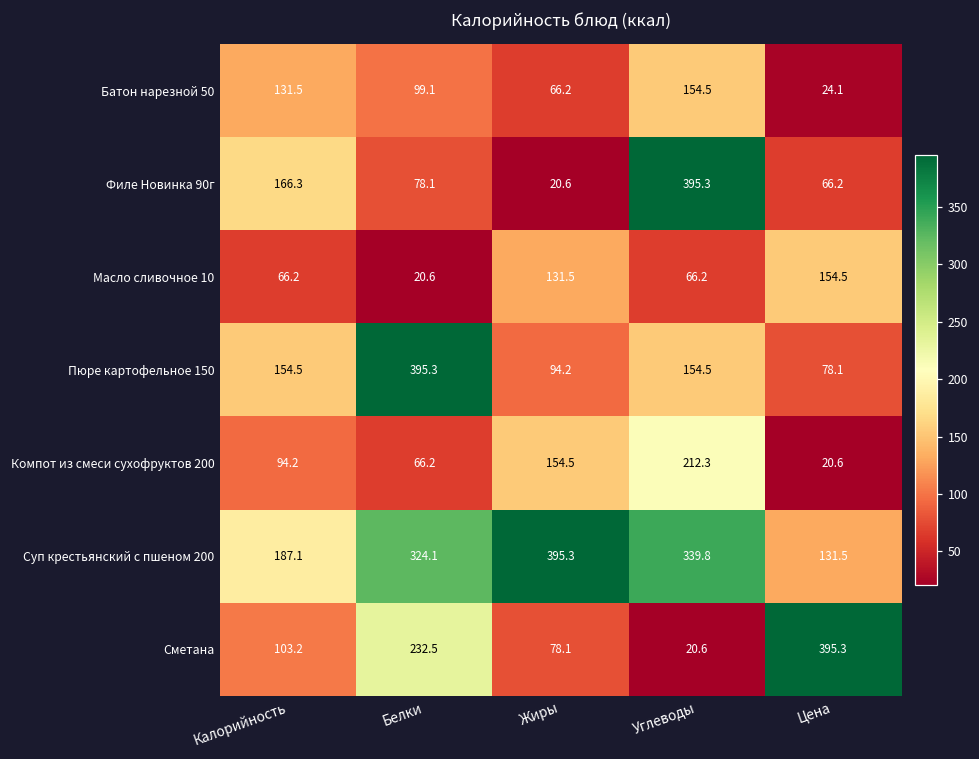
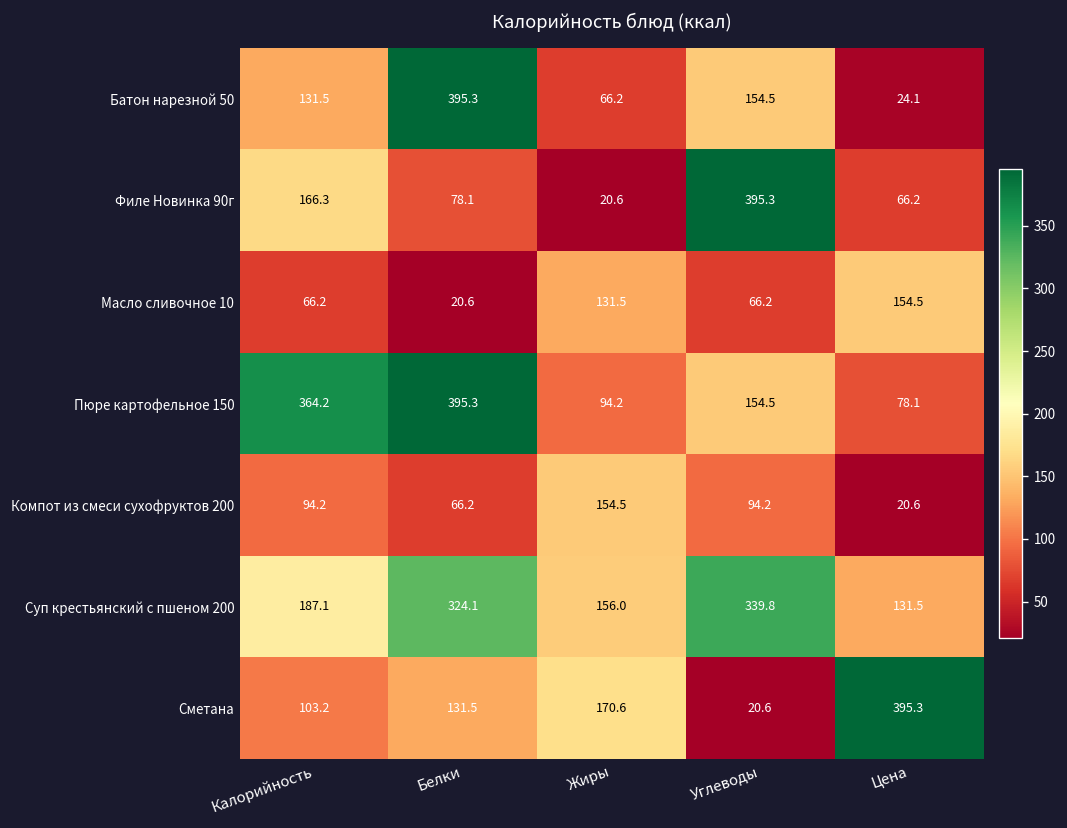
  {
    "Батон нарезной 50": {
      "Калорийность": 131.5,
-     "Белки": 99.1,
+     "Белки": 395.3,
      "Жиры": 66.2,
      "Углеводы": 154.5,
      "Цена": 24.1
    },
    "Филе Новинка 90г": {
      "Калорийность": 166.3,
      "Белки": 78.1,
      "Жиры": 20.6,
      "Углеводы": 395.3,
      "Цена": 66.2
    },
    "Масло сливочное 10": {
      "Калорийность": 66.2,
      "Белки": 20.6,
      "Жиры": 131.5,
      "Углеводы": 66.2,
      "Цена": 154.5
    },
    "Пюре картофельное 150": {
-     "Калорийность": 154.5,
+     "Калорийность": 364.2,
      "Белки": 395.3,
      "Жиры": 94.2,
      "Углеводы": 154.5,
      "Цена": 78.1
    },
    "Компот из смеси сухофруктов 200": {
      "Калорийность": 94.2,
      "Белки": 66.2,
      "Жиры": 154.5,
-     "Углеводы": 212.3,
+     "Углеводы": 94.2,
      "Цена": 20.6
    },
    "Суп крестьянский с пшеном 200": {
      "Калорийность": 187.1,
      "Белки": 324.1,
-     "Жиры": 395.3,
+     "Жиры": 156.0,
      "Углеводы": 339.8,
      "Цена": 131.5
    },
    "Сметана": {
      "Калорийность": 103.2,
-     "Белки": 232.5,
-     "Жиры": 78.1,
+     "Белки": 131.5,
+     "Жиры": 170.6,
      "Углеводы": 20.6,
      "Цена": 395.3
    }
  }
